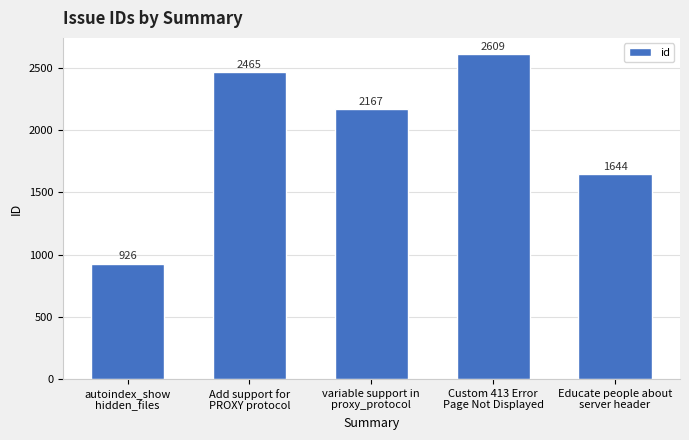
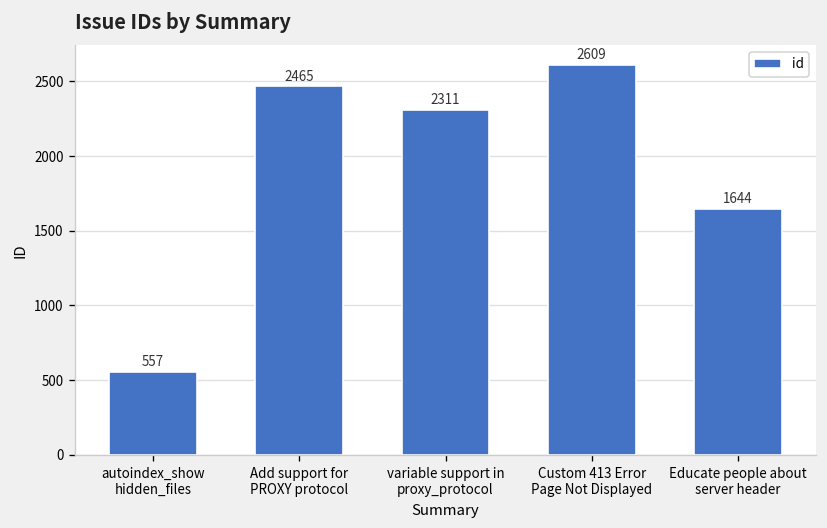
  {
-   "autoindex_show hidden_files": 926,
+   "autoindex_show hidden_files": 557,
    "Add support for PROXY protocol": 2465,
-   "variable support in proxy_protocol": 2167,
+   "variable support in proxy_protocol": 2311,
    "Custom 413 Error Page Not Displayed": 2609,
    "Educate people about server header": 1644
  }
